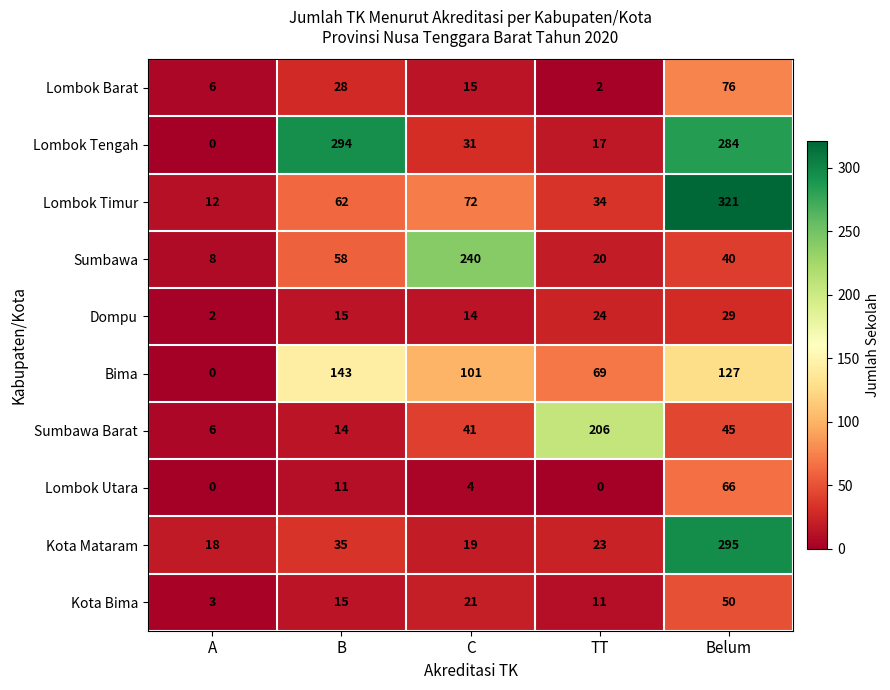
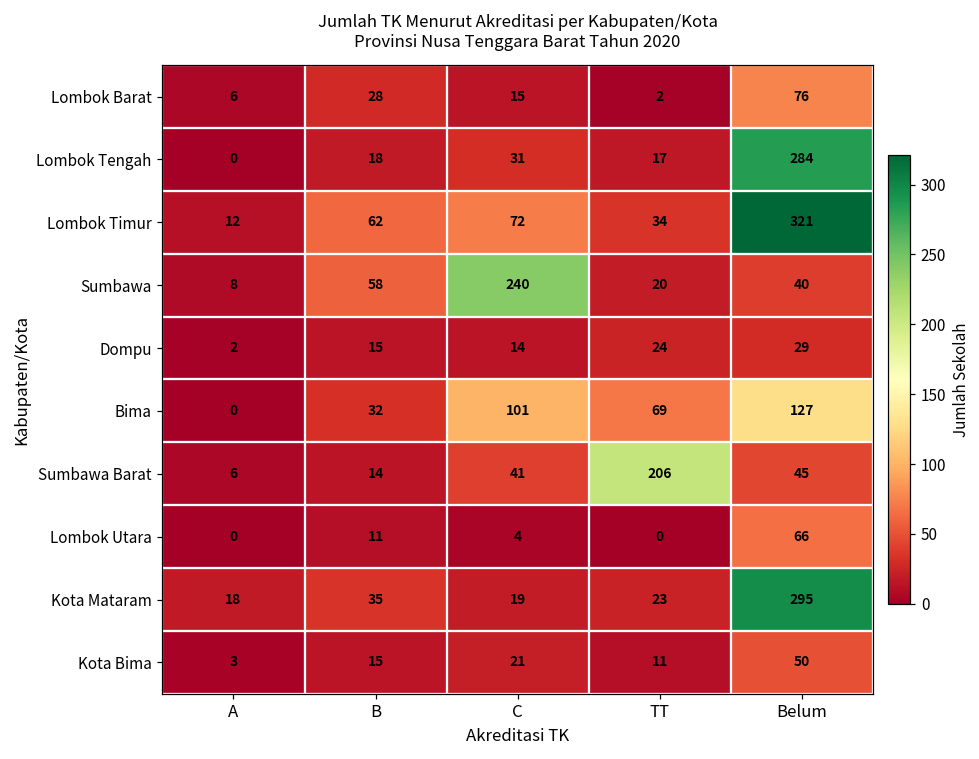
  {
    "Lombok Barat": {
      "A": 6,
      "B": 28,
      "C": 15,
      "TT": 2,
      "Belum": 76
    },
    "Lombok Tengah": {
      "A": 0,
-     "B": 294,
+     "B": 18,
      "C": 31,
      "TT": 17,
      "Belum": 284
    },
    "Lombok Timur": {
      "A": 12,
      "B": 62,
      "C": 72,
      "TT": 34,
      "Belum": 321
    },
    "Sumbawa": {
      "A": 8,
      "B": 58,
      "C": 240,
      "TT": 20,
      "Belum": 40
    },
    "Dompu": {
      "A": 2,
      "B": 15,
      "C": 14,
      "TT": 24,
      "Belum": 29
    },
    "Bima": {
      "A": 0,
-     "B": 143,
+     "B": 32,
      "C": 101,
      "TT": 69,
      "Belum": 127
    },
    "Sumbawa Barat": {
      "A": 6,
      "B": 14,
      "C": 41,
      "TT": 206,
      "Belum": 45
    },
    "Lombok Utara": {
      "A": 0,
      "B": 11,
      "C": 4,
      "TT": 0,
      "Belum": 66
    },
    "Kota Mataram": {
      "A": 18,
      "B": 35,
      "C": 19,
      "TT": 23,
      "Belum": 295
    },
    "Kota Bima": {
      "A": 3,
      "B": 15,
      "C": 21,
      "TT": 11,
      "Belum": 50
    }
  }
